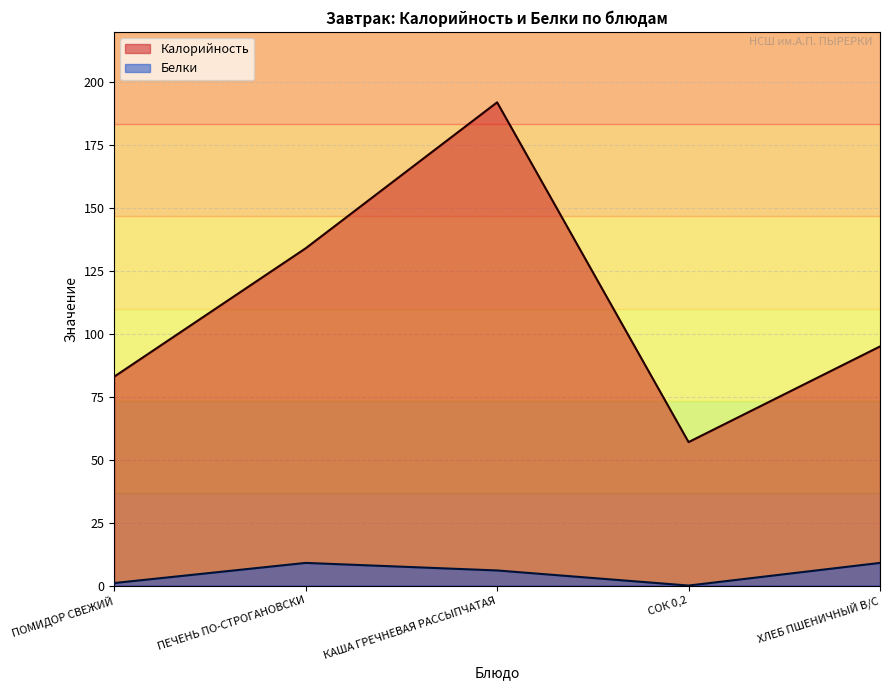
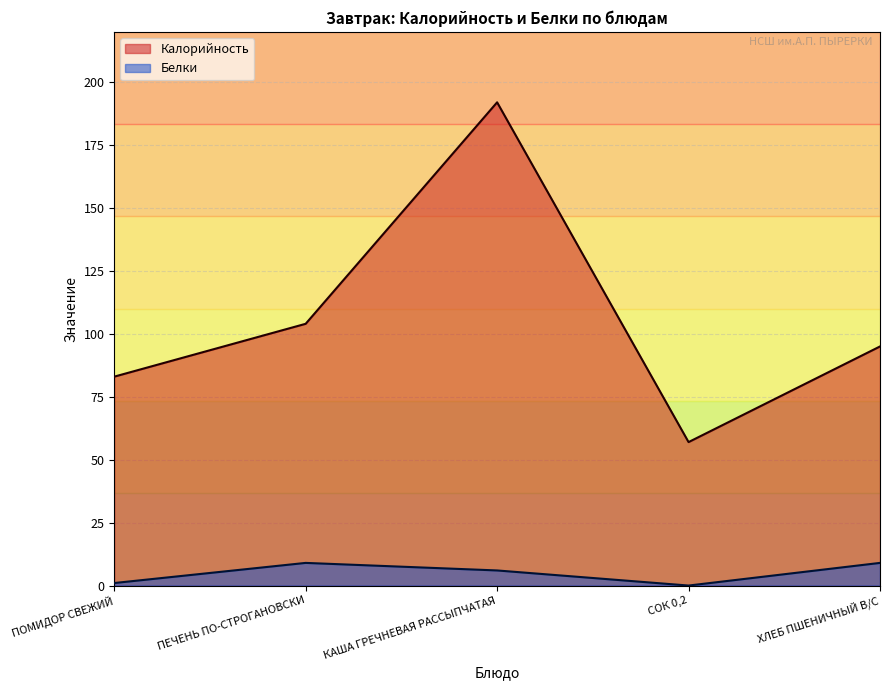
  {
    "Калорийность": {
      "ПОМИДОР СВЕЖИЙ": 83,
-     "ПЕЧЕНЬ ПО-СТРОГАНОВСКИ": 134,
+     "ПЕЧЕНЬ ПО-СТРОГАНОВСКИ": 104,
      "КАША ГРЕЧНЕВАЯ РАССЫПЧАТАЯ": 192,
      "СОК 0,2": 57,
      "ХЛЕБ ПШЕНИЧНЫЙ В/С": 95
    },
    "Белки": {
      "ПОМИДОР СВЕЖИЙ": 1,
      "ПЕЧЕНЬ ПО-СТРОГАНОВСКИ": 9,
      "КАША ГРЕЧНЕВАЯ РАССЫПЧАТАЯ": 6,
      "СОК 0,2": 0,
      "ХЛЕБ ПШЕНИЧНЫЙ В/С": 9
    }
  }
